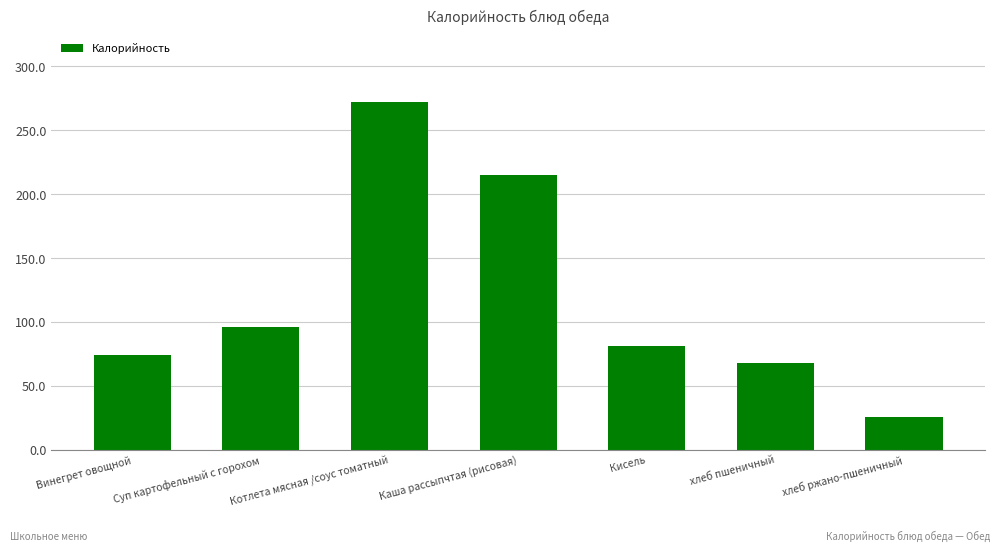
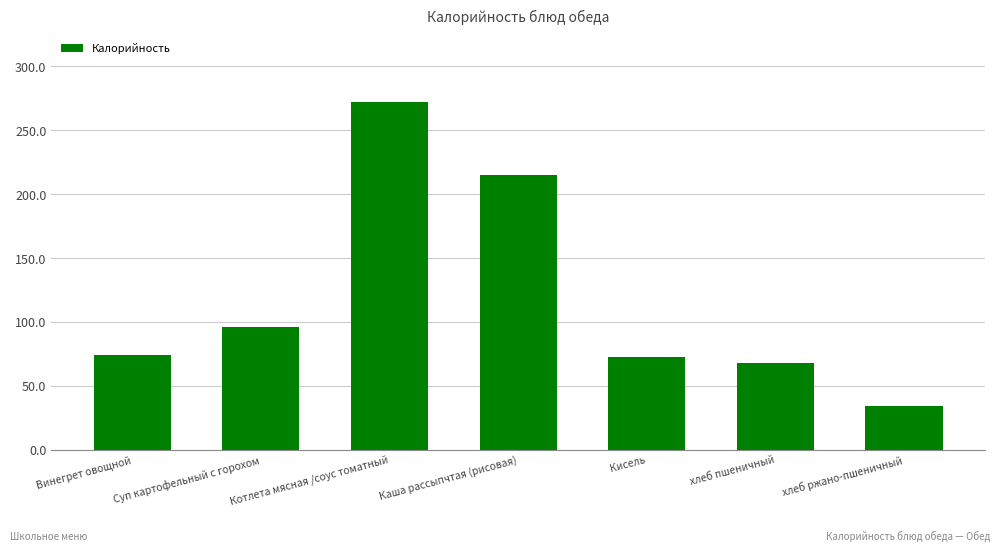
  {
    "Винегрет овощной": 74,
    "Суп картофельный с горохом": 96,
    "Котлета мясная /соус томатный": 272,
    "Каша рассыпчтая (рисовая)": 215,
-   "Кисель": 81,
+   "Кисель": 73,
    "хлеб пшеничный": 68,
-   "хлеб ржано-пшеничный": 26
+   "хлеб ржано-пшеничный": 34
  }
